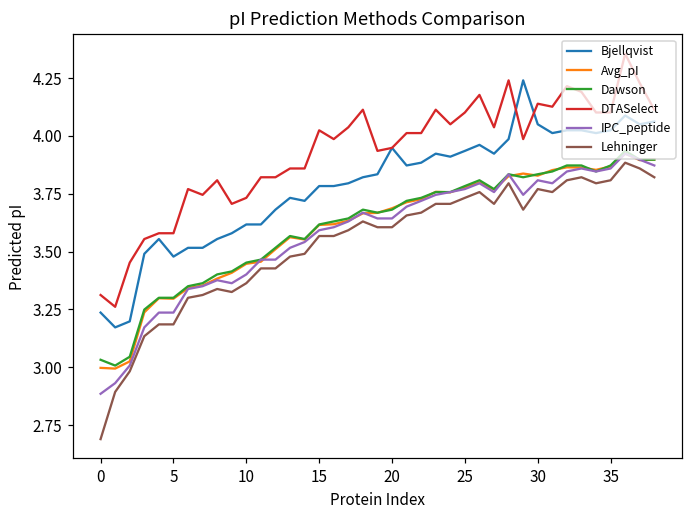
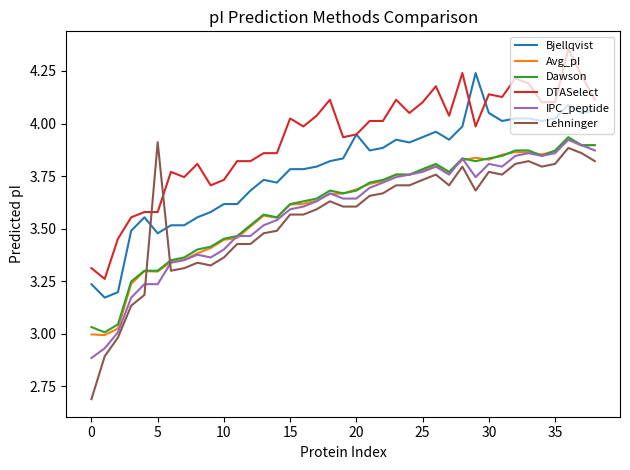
  {
    "Bjellqvist": {
      "0": 3.24,
      "5": 3.48,
      "10": 3.62,
      "15": 3.78,
      "25": 3.94,
      "30": 4.05
    },
    "Avg_pI": {
      "0": 3.00
    },
    "Dawson": {
      "0": 3.03
    },
    "DTASelect": {
      "0": 3.31,
      "5": 3.58,
      "10": 3.73,
      "15": 4.02,
      "25": 4.10,
      "30": 4.14
    },
    "IPC_peptide": {
      "0": 2.89,
      "5": 3.24,
      "10": 3.40,
      "15": 3.59,
      "20": 3.64,
      "30": 3.81
    },
    "Lehninger": {
      "0": 2.69,
-     "5": 3.19,
+     "5": 3.91,
      "10": 3.36,
      "15": 3.57,
      "20": 3.61,
      "25": 3.73,
      "30": 3.77,
      "35": 3.81
    }
  }
